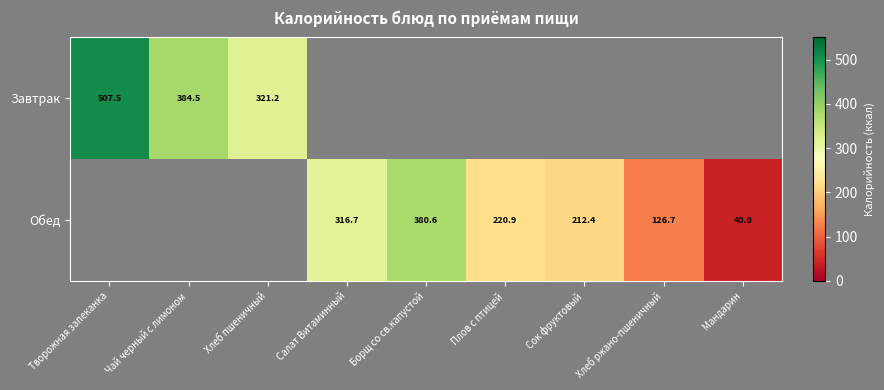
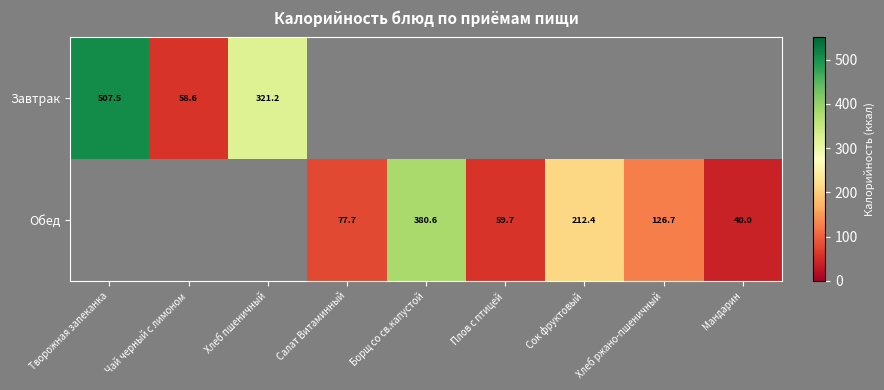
  {
    "Завтрак": {
      "Творожная запеканка": 507.5,
-     "Чай черный с лимоном": 384.5,
+     "Чай черный с лимоном": 58.6,
      "Хлеб пшеничный": 321.2
    },
    "Обед": {
-     "Салат Витаминный": 316.7,
+     "Салат Витаминный": 77.7,
      "Борщ со св.капустой": 380.6,
-     "Плов с птицей": 220.9,
+     "Плов с птицей": 59.7,
      "Сок фруктовый": 212.4,
      "Хлеб ржано-пшеничный": 126.7,
      "Мандарин": 40.0
    }
  }
